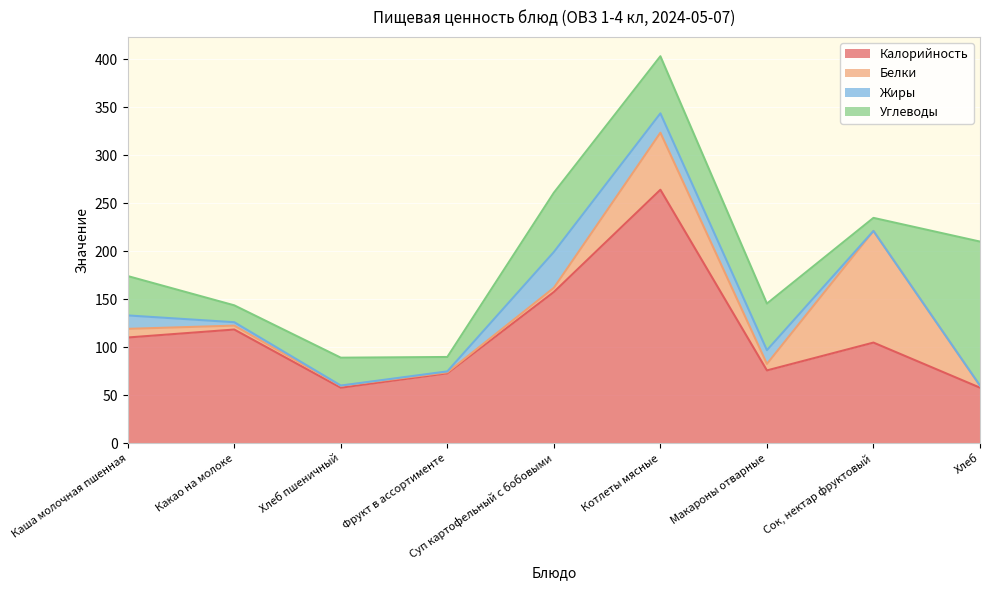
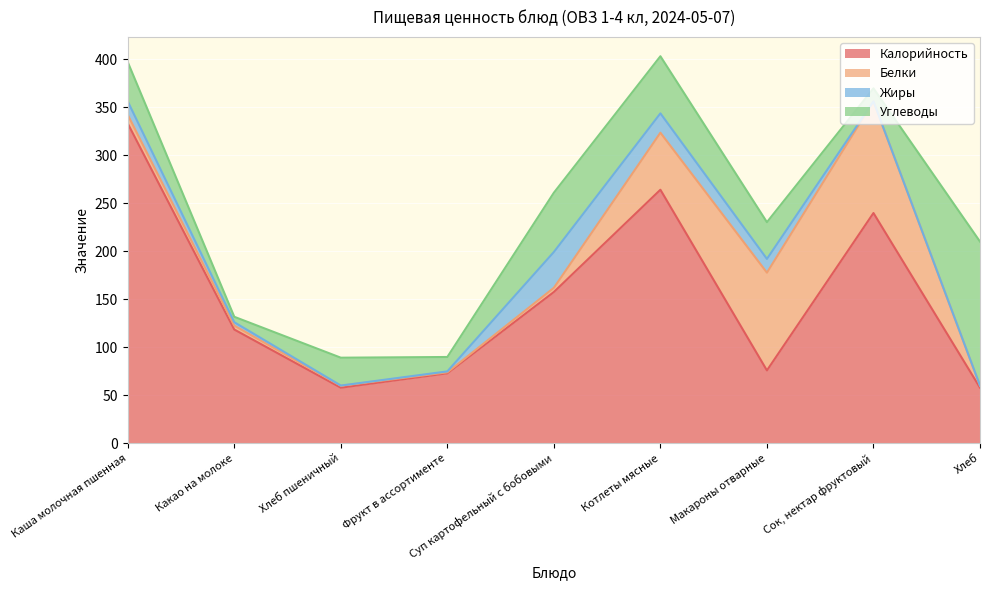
  {
    "Калорийность": {
-     "Каша молочная пшенная": 110,
+     "Каша молочная пшенная": 330,
      "Какао на молоке": 120,
      "Суп картофельный с бобовыми": 160,
      "Котлеты мясные": 260,
      "Макароны отварные": 80,
-     "Сок, нектар фруктовый": 110
+     "Сок, нектар фруктовый": 240
    },
    "Белки": {
      "Каша молочная пшенная": 10,
      "Какао на молоке": 0,
      "Суп картофельный с бобовыми": 0,
      "Котлеты мясные": 60,
-     "Макароны отварные": 10
+     "Макароны отварные": 100
    },
    "Жиры": {
      "Каша молочная пшенная": 10,
      "Какао на молоке": 0,
      "Суп картофельный с бобовыми": 40,
      "Котлеты мясные": 20,
      "Макароны отварные": 10
    },
    "Углеводы": {
      "Каша молочная пшенная": 40,
-     "Какао на молоке": 20,
+     "Какао на молоке": 10,
      "Хлеб пшеничный": 30,
      "Фрукт в ассортименте": 20,
      "Суп картофельный с бобовыми": 60,
      "Котлеты мясные": 60,
-     "Макароны отварные": 50,
+     "Макароны отварные": 40,
      "Хлеб": 150
    }
  }
